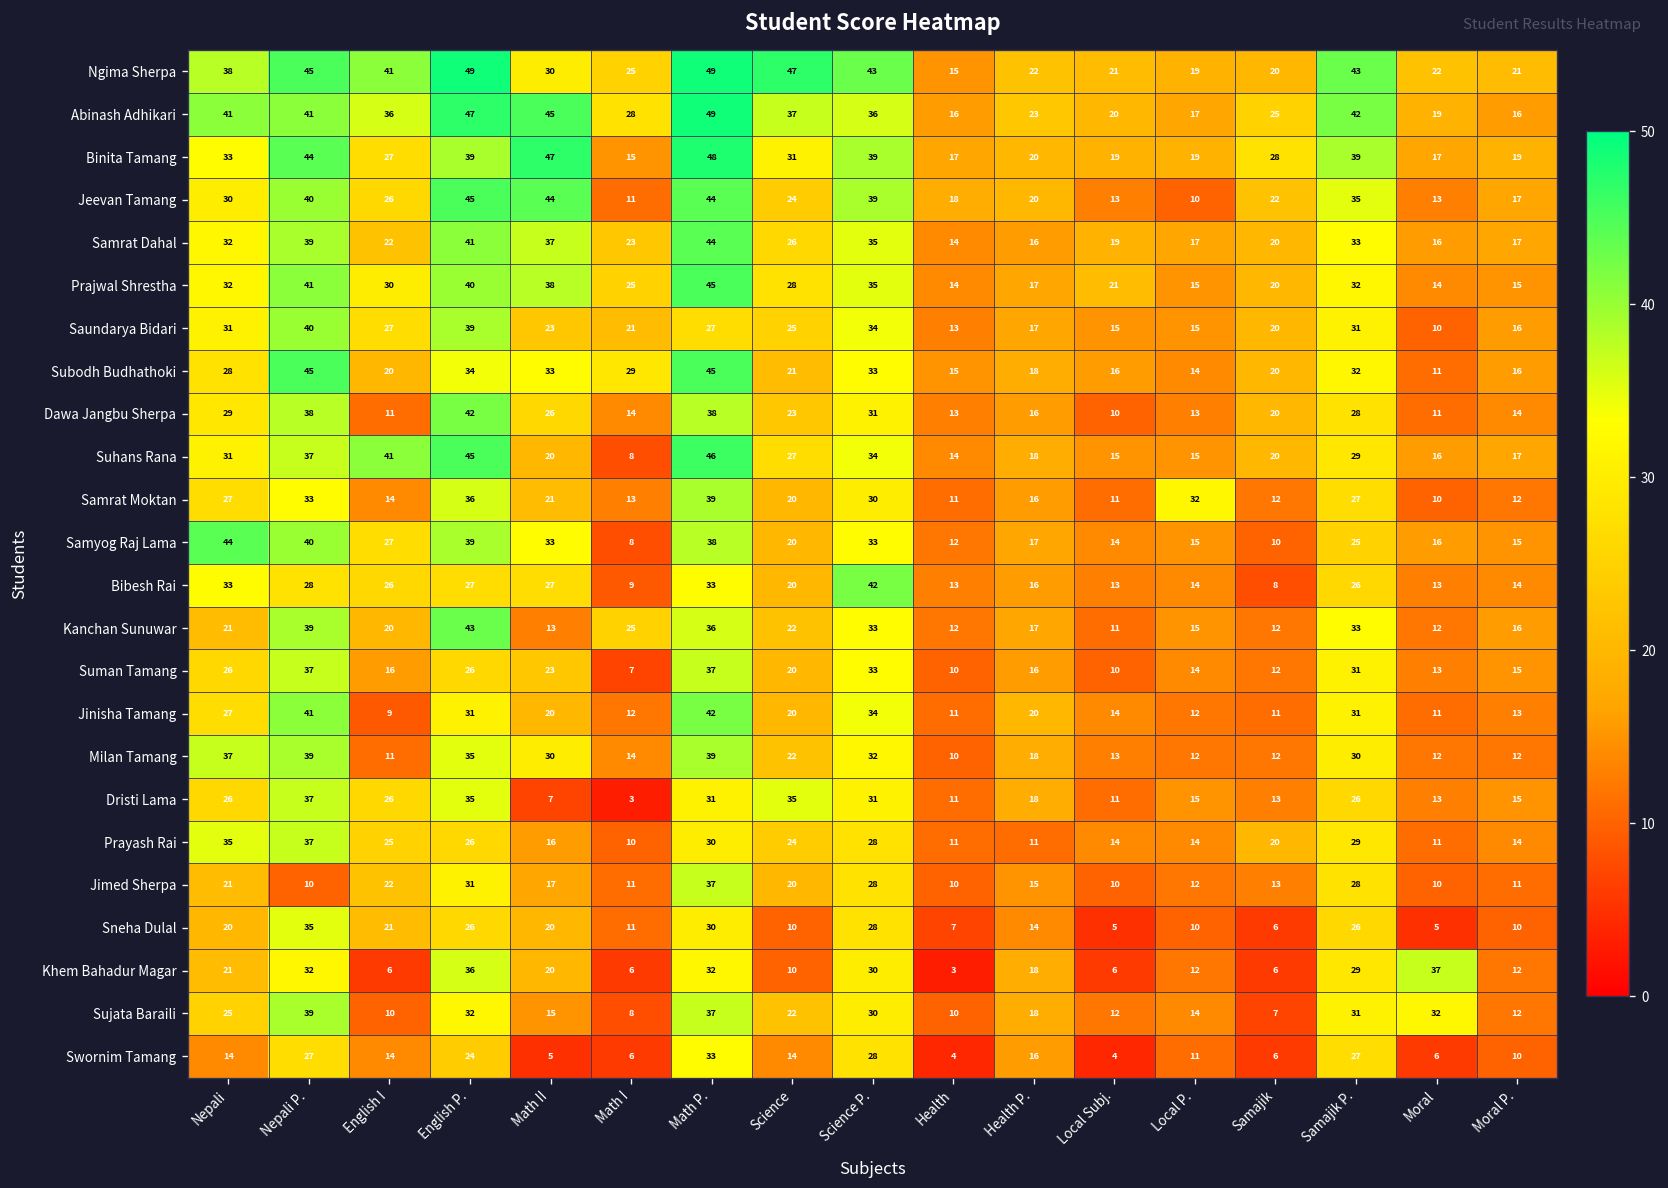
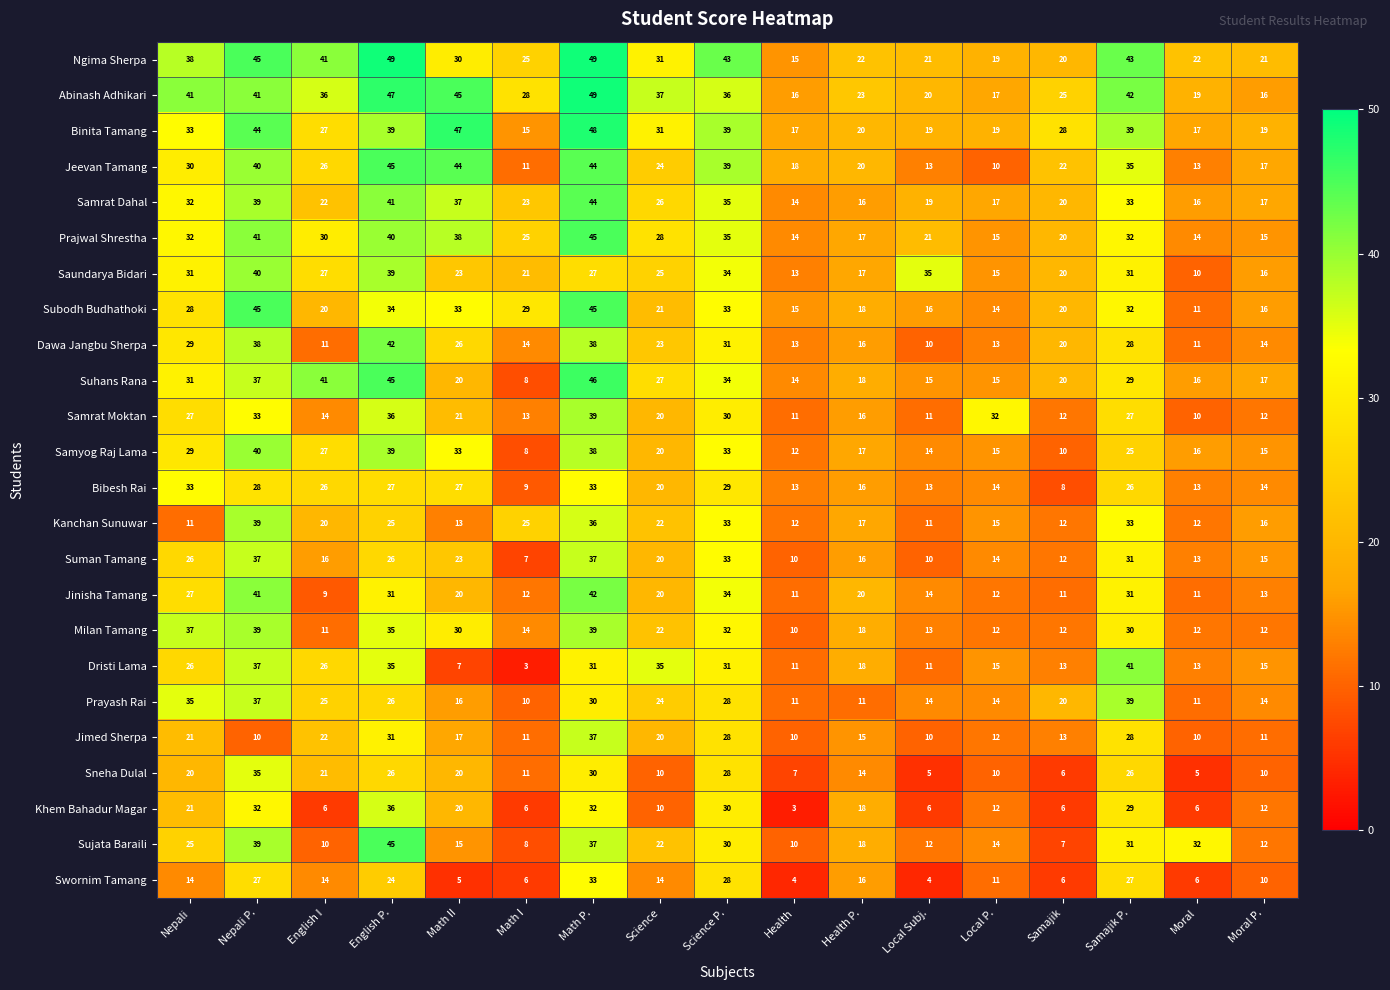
  {
    "Ngima Sherpa": {
      "Nepali": 38,
      "Nepali P.": 45,
      "English I": 41,
      "English P.": 49,
      "Math II": 30,
      "Math I": 25,
      "Math P.": 49,
-     "Science": 47,
+     "Science": 31,
      "Science P.": 43,
      "Health": 15,
      "Health P.": 22,
      "Local Subj.": 21,
      "Local P.": 19,
      "Samajik": 20,
      "Samajik P.": 43,
      "Moral": 22,
      "Moral P.": 21
    },
    "Saundarya Bidari": {
      "Nepali": 31,
      "Nepali P.": 40,
      "English I": 27,
      "English P.": 39,
      "Math II": 23,
      "Math I": 21,
      "Math P.": 27,
      "Science": 25,
      "Science P.": 34,
      "Health": 13,
      "Health P.": 17,
-     "Local Subj.": 15,
+     "Local Subj.": 35,
      "Local P.": 15,
      "Samajik": 20,
      "Samajik P.": 31,
      "Moral": 10,
      "Moral P.": 16
    },
    "Samyog Raj Lama": {
-     "Nepali": 44,
+     "Nepali": 29,
      "Nepali P.": 40,
      "English I": 27,
      "English P.": 39,
      "Math II": 33,
      "Math I": 8,
      "Math P.": 38,
      "Science": 20,
      "Science P.": 33,
      "Health": 12,
      "Health P.": 17,
      "Local Subj.": 14,
      "Local P.": 15,
      "Samajik": 10,
      "Samajik P.": 25,
      "Moral": 16,
      "Moral P.": 15
    },
    "Bibesh Rai": {
      "Nepali": 33,
      "Nepali P.": 28,
      "English I": 26,
      "English P.": 27,
      "Math II": 27,
      "Math I": 9,
      "Math P.": 33,
      "Science": 20,
-     "Science P.": 42,
+     "Science P.": 29,
      "Health": 13,
      "Health P.": 16,
      "Local Subj.": 13,
      "Local P.": 14,
      "Samajik": 8,
      "Samajik P.": 26,
      "Moral": 13,
      "Moral P.": 14
    },
    "Kanchan Sunuwar": {
-     "Nepali": 21,
+     "Nepali": 11,
      "Nepali P.": 39,
      "English I": 20,
-     "English P.": 43,
+     "English P.": 25,
      "Math II": 13,
      "Math I": 25,
      "Math P.": 36,
      "Science": 22,
      "Science P.": 33,
      "Health": 12,
      "Health P.": 17,
      "Local Subj.": 11,
      "Local P.": 15,
      "Samajik": 12,
      "Samajik P.": 33,
      "Moral": 12,
      "Moral P.": 16
    },
    "Dristi Lama": {
      "Nepali": 26,
      "Nepali P.": 37,
      "English I": 26,
      "English P.": 35,
      "Math II": 7,
      "Math I": 3,
      "Math P.": 31,
      "Science": 35,
      "Science P.": 31,
      "Health": 11,
      "Health P.": 18,
      "Local Subj.": 11,
      "Local P.": 15,
      "Samajik": 13,
-     "Samajik P.": 26,
+     "Samajik P.": 41,
      "Moral": 13,
      "Moral P.": 15
    },
    "Prayash Rai": {
      "Nepali": 35,
      "Nepali P.": 37,
      "English I": 25,
      "English P.": 26,
      "Math II": 16,
      "Math I": 10,
      "Math P.": 30,
      "Science": 24,
      "Science P.": 28,
      "Health": 11,
      "Health P.": 11,
      "Local Subj.": 14,
      "Local P.": 14,
      "Samajik": 20,
-     "Samajik P.": 29,
+     "Samajik P.": 39,
      "Moral": 11,
      "Moral P.": 14
    },
    "Khem Bahadur Magar": {
      "Nepali": 21,
      "Nepali P.": 32,
      "English I": 6,
      "English P.": 36,
      "Math II": 20,
      "Math I": 6,
      "Math P.": 32,
      "Science": 10,
      "Science P.": 30,
      "Health": 3,
      "Health P.": 18,
      "Local Subj.": 6,
      "Local P.": 12,
      "Samajik": 6,
      "Samajik P.": 29,
-     "Moral": 37,
+     "Moral": 6,
      "Moral P.": 12
    },
    "Sujata Baraili": {
      "Nepali": 25,
      "Nepali P.": 39,
      "English I": 10,
-     "English P.": 32,
+     "English P.": 45,
      "Math II": 15,
      "Math I": 8,
      "Math P.": 37,
      "Science": 22,
      "Science P.": 30,
      "Health": 10,
      "Health P.": 18,
      "Local Subj.": 12,
      "Local P.": 14,
      "Samajik": 7,
      "Samajik P.": 31,
      "Moral": 32,
      "Moral P.": 12
    }
  }
